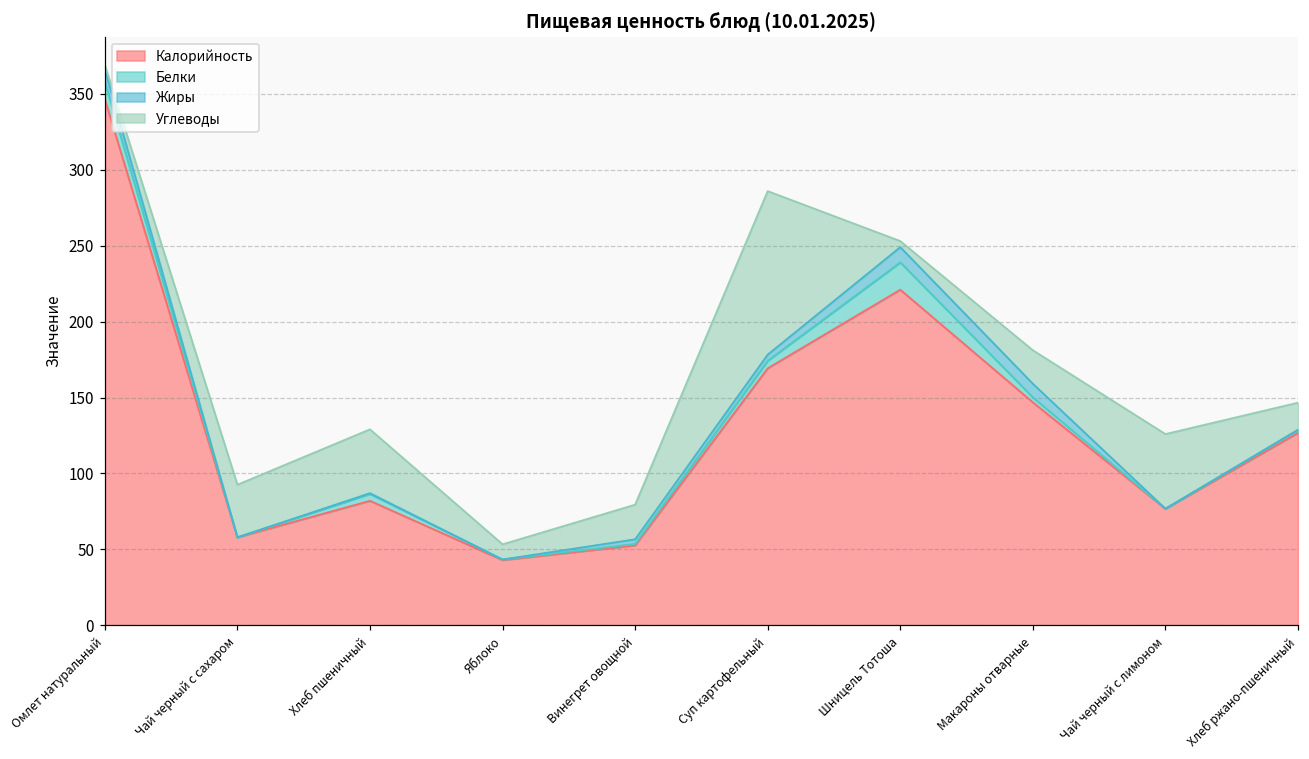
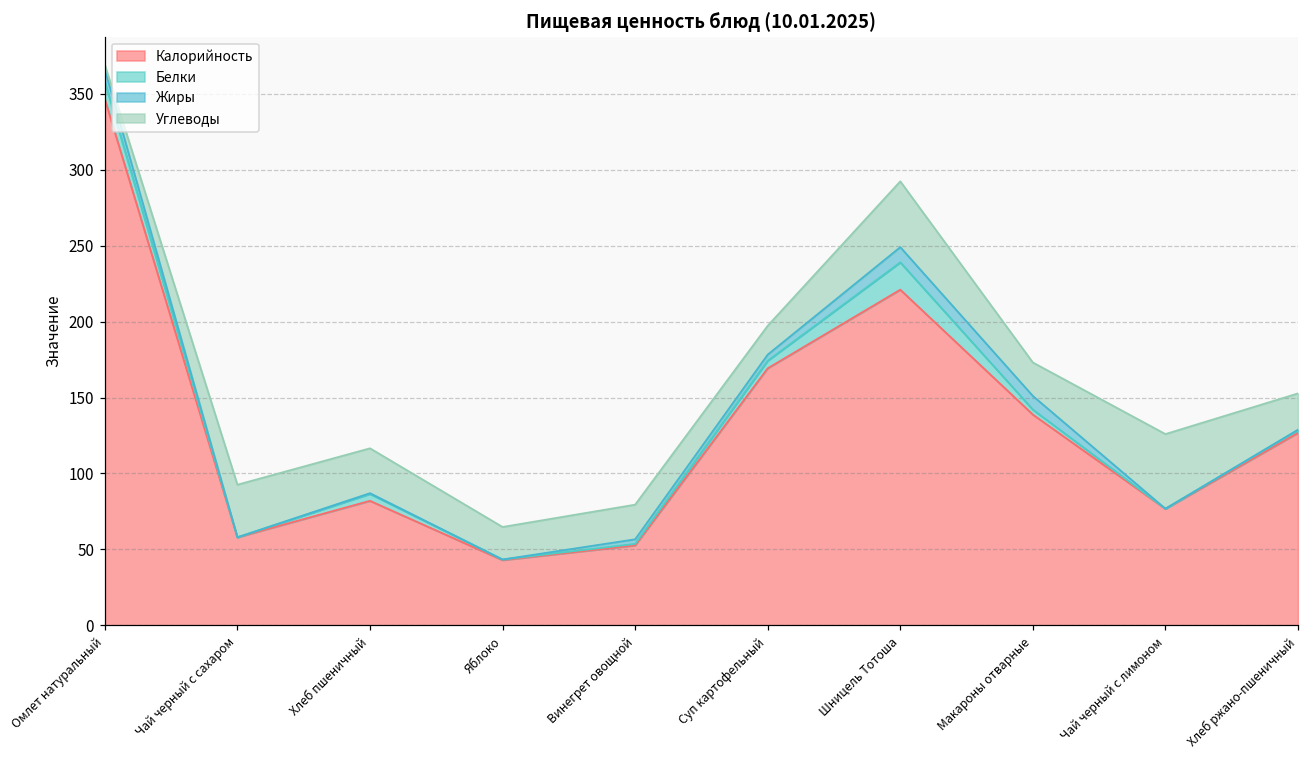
  {
    "Калорийность": {
      "Омлет натуральный": 346,
      "Хлеб пшеничный": 82,
      "Суп картофельный": 169,
      "Шницель Тотоша": 221,
-     "Макароны отварные": 147,
+     "Макароны отварные": 139,
      "Хлеб ржано-пшеничный": 127
    },
    "Углеводы": {
      "Омлет натуральный": 3,
      "Чай черный с сахаром": 35,
-     "Хлеб пшеничный": 42,
-     "Яблоко": 10,
+     "Хлеб пшеничный": 30,
+     "Яблоко": 21,
      "Винегрет овощной": 23,
-     "Суп картофельный": 108,
-     "Шницель Тотоша": 4,
+     "Суп картофельный": 19,
+     "Шницель Тотоша": 43,
      "Макароны отварные": 22,
      "Чай черный с лимоном": 49,
-     "Хлеб ржано-пшеничный": 18
+     "Хлеб ржано-пшеничный": 24
    }
  }
